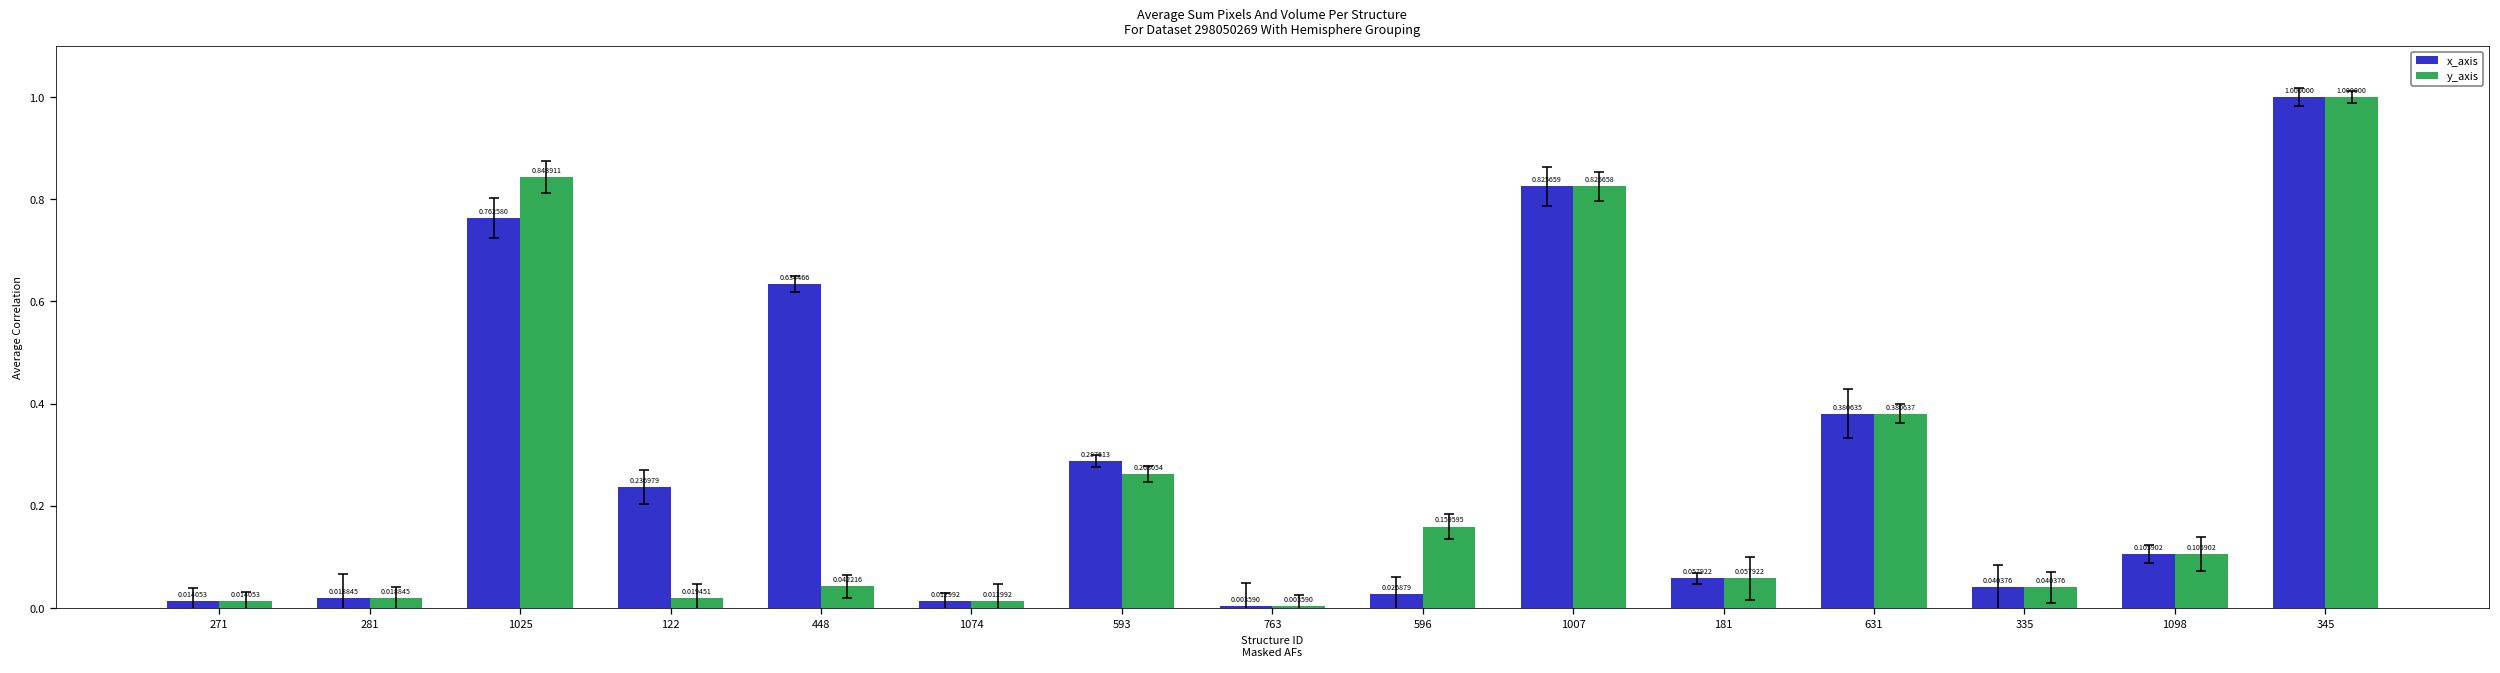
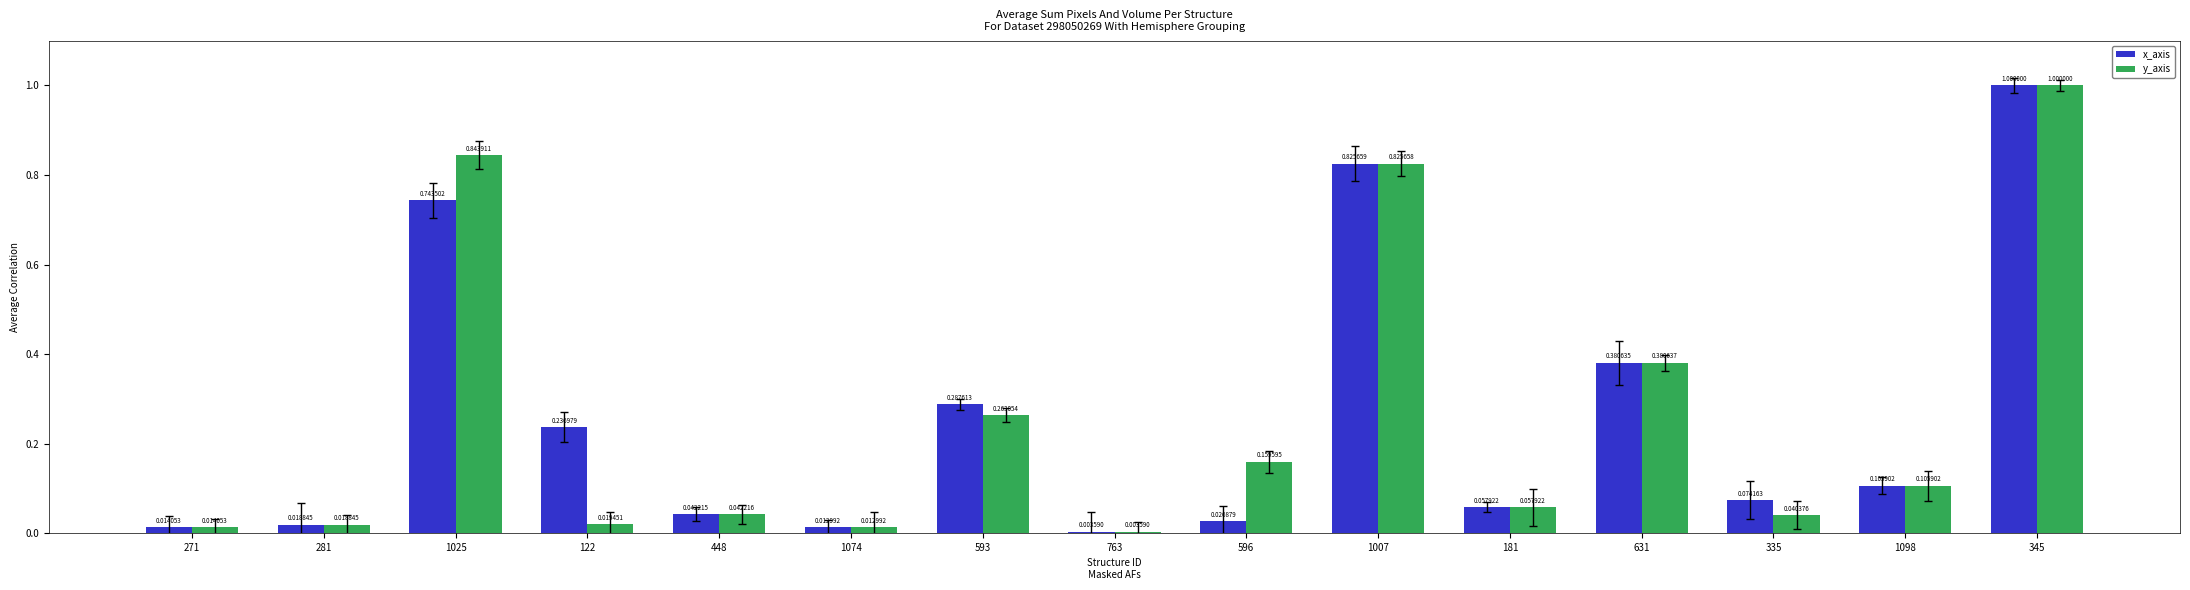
  {
    "x_axis": {
      "281": 0.018845,
-     "1025": 0.762580,
+     "1025": 0.743502,
      "122": 0.236979,
-     "448": 0.634466,
+     "448": 0.042215,
      "763": 0.003590,
      "596": 0.026879,
      "1007": 0.825659,
      "631": 0.380635,
-     "335": 0.040376
+     "335": 0.074163
    },
    "y_axis": {
      "1025": 0.843911,
      "1074": 0.012992,
      "1007": 0.825658,
      "181": 0.057922,
      "335": 0.040376,
      "1098": 0.105902
    }
  }
